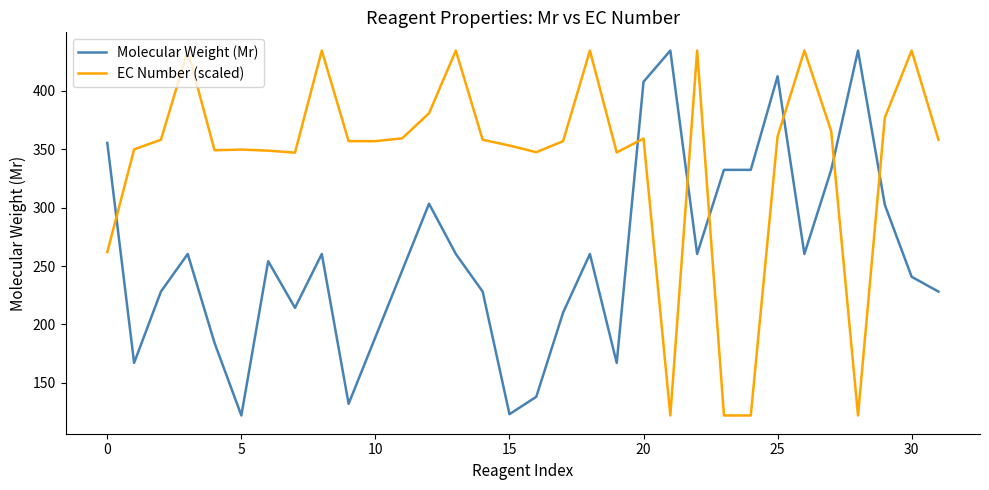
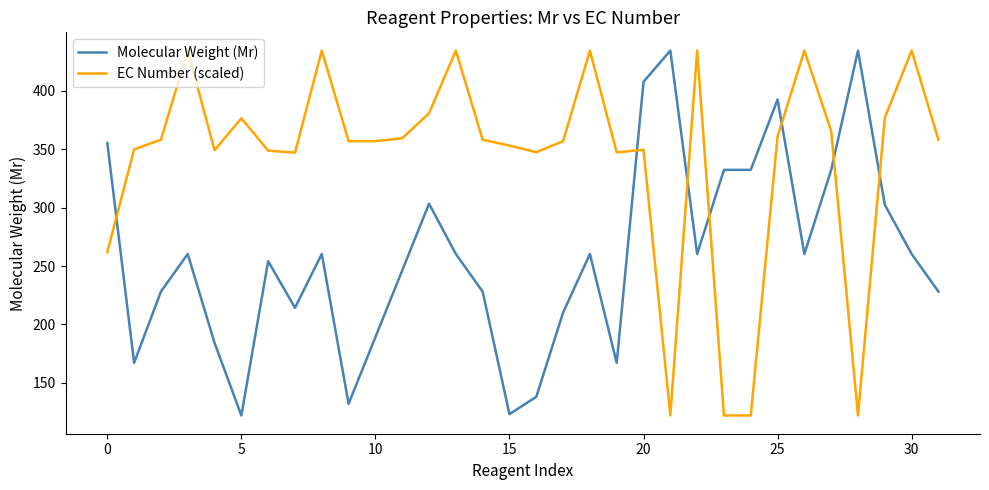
  {
    "Molecular Weight (Mr)": {
      "0": 355,
      "5": 122,
      "10": 189,
      "15": 123,
      "20": 408,
-     "25": 412,
-     "30": 241
+     "25": 392,
+     "30": 260
    },
    "EC Number (scaled)": {
      "0": 262,
-     "5": 350,
+     "5": 376,
      "10": 357,
      "15": 353,
-     "20": 359,
+     "20": 349,
      "25": 361,
      "30": 434
    }
  }
